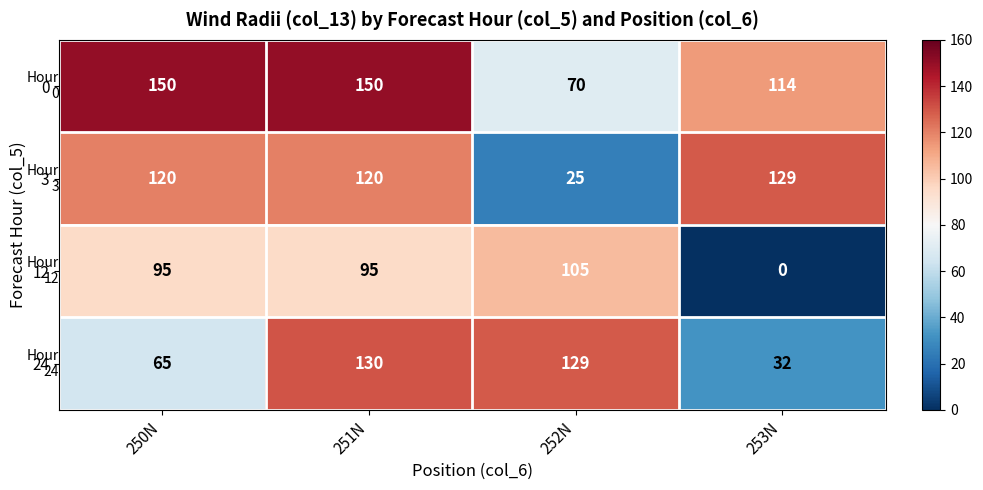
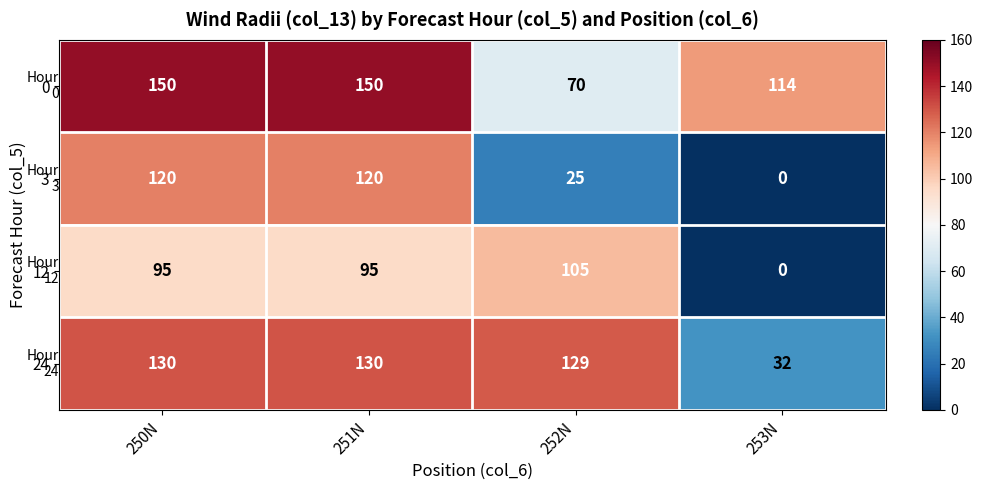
  {
    "0": {
      "250N": 150,
      "251N": 150,
      "252N": 70,
      "253N": 114
    },
    "3": {
      "250N": 120,
      "251N": 120,
      "252N": 25,
-     "253N": 129
+     "253N": 0
    },
    "12": {
      "250N": 95,
      "251N": 95,
      "252N": 105,
      "253N": 0
    },
    "24": {
-     "250N": 65,
+     "250N": 130,
      "251N": 130,
      "252N": 129,
      "253N": 32
    }
  }
